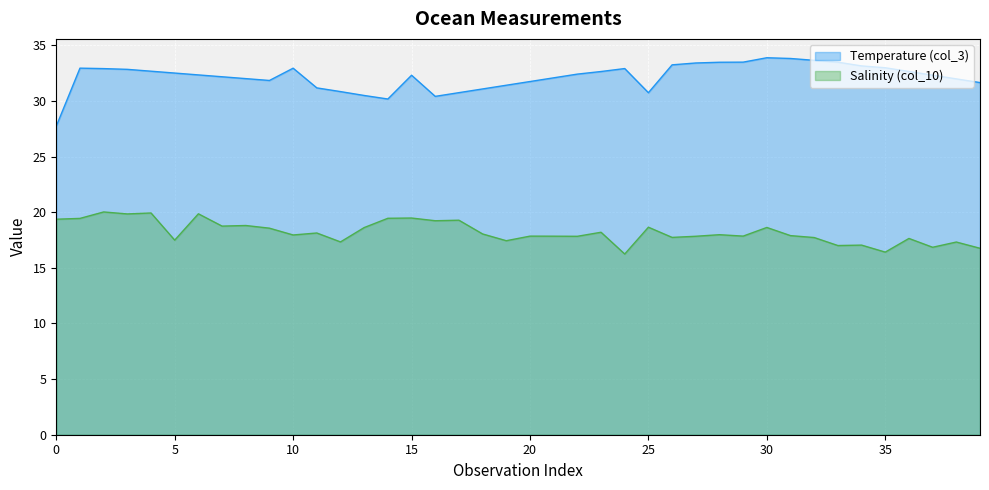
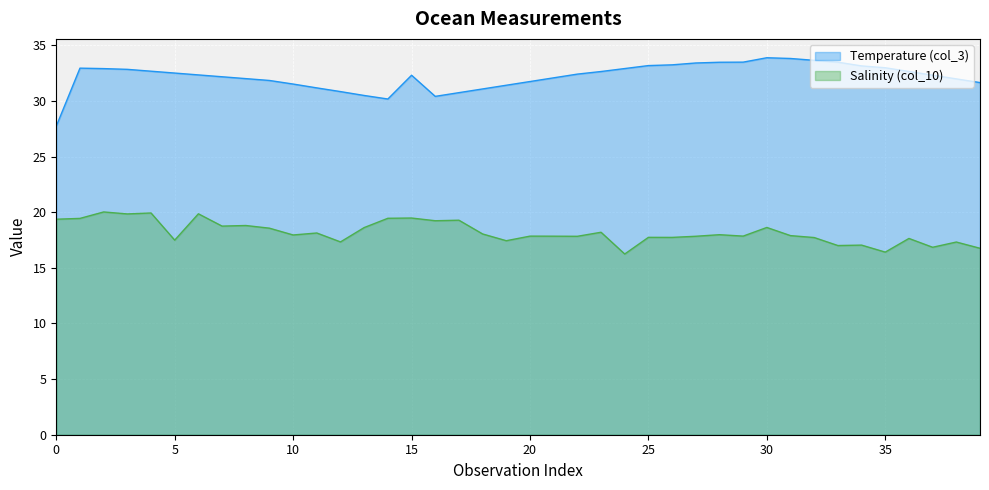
  {
    "Temperature (col_3)": {
      "0": 27.7,
      "5": 32.5,
-     "10": 33.0,
+     "10": 31.5,
      "15": 32.3,
      "20": 31.8,
-     "25": 30.7,
+     "25": 33.2,
      "30": 33.9
    },
    "Salinity (col_10)": {
      "0": 19.4,
      "5": 17.5,
      "10": 18.0,
      "15": 19.5,
      "20": 17.9,
-     "25": 18.7,
+     "25": 17.7,
      "30": 18.6,
      "35": 16.4
    }
  }
